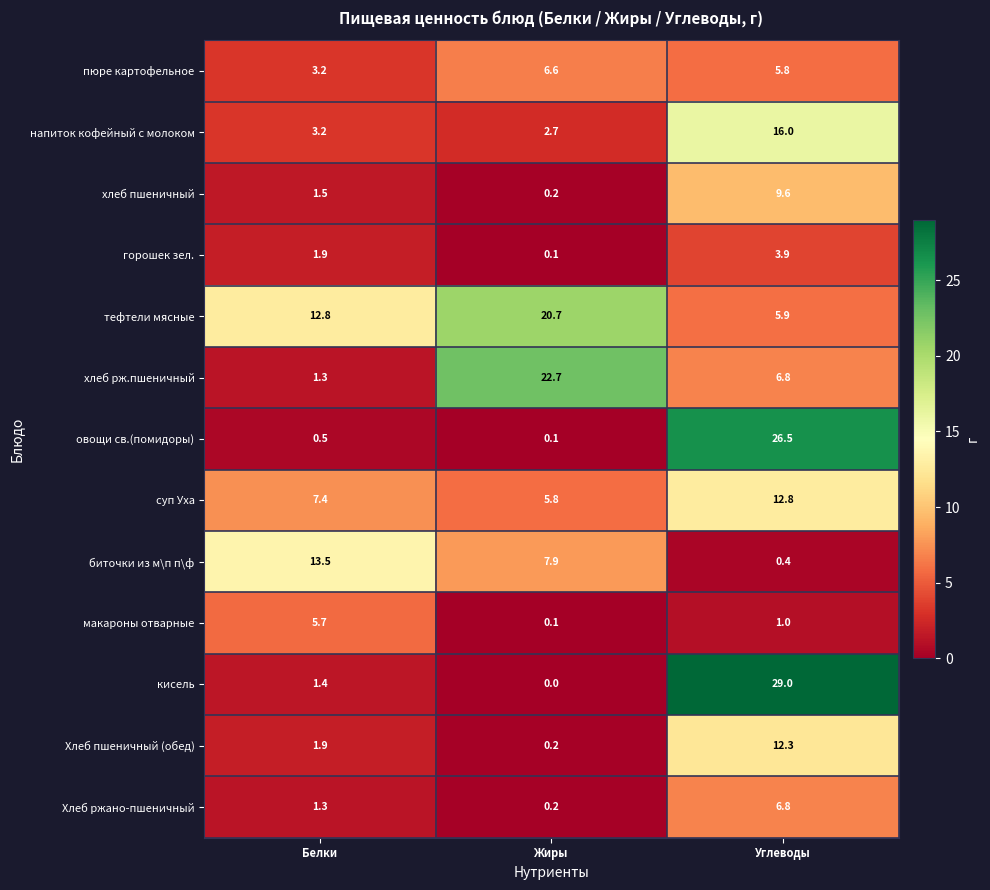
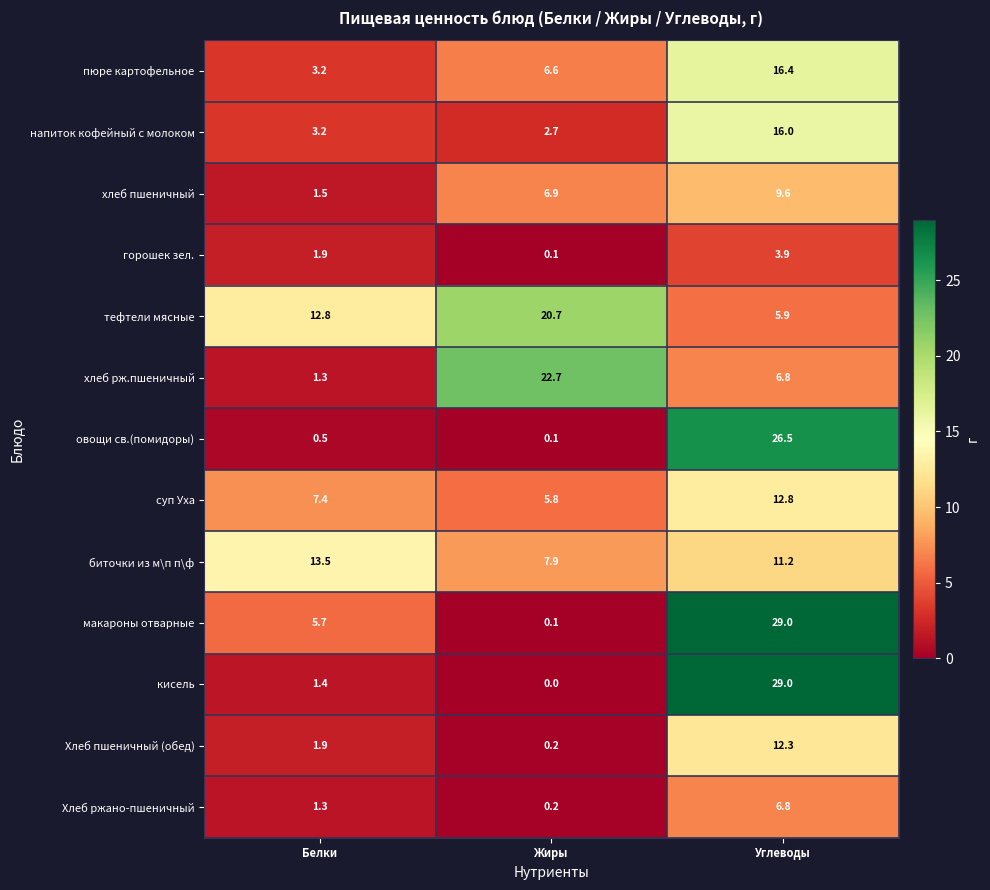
  {
    "пюре картофельное": {
      "Белки": 3.2,
      "Жиры": 6.6,
-     "Углеводы": 5.8
+     "Углеводы": 16.4
    },
    "напиток кофейный с молоком": {
      "Белки": 3.2,
      "Жиры": 2.7,
      "Углеводы": 16.0
    },
    "хлеб пшеничный": {
      "Белки": 1.5,
-     "Жиры": 0.2,
+     "Жиры": 6.9,
      "Углеводы": 9.6
    },
    "горошек зел.": {
      "Белки": 1.9,
      "Жиры": 0.1,
      "Углеводы": 3.9
    },
    "тефтели мясные": {
      "Белки": 12.8,
      "Жиры": 20.7,
      "Углеводы": 5.9
    },
    "хлеб рж.пшеничный": {
      "Белки": 1.3,
      "Жиры": 22.7,
      "Углеводы": 6.8
    },
    "овощи св.(помидоры)": {
      "Белки": 0.5,
      "Жиры": 0.1,
      "Углеводы": 26.5
    },
    "суп Уха": {
      "Белки": 7.4,
      "Жиры": 5.8,
      "Углеводы": 12.8
    },
    "биточки из м\\п п\\ф": {
      "Белки": 13.5,
      "Жиры": 7.9,
-     "Углеводы": 0.4
+     "Углеводы": 11.2
    },
    "макароны отварные": {
      "Белки": 5.7,
      "Жиры": 0.1,
-     "Углеводы": 1.0
+     "Углеводы": 29.0
    },
    "кисель": {
      "Белки": 1.4,
      "Жиры": 0.0,
      "Углеводы": 29.0
    },
    "Хлеб пшеничный (обед)": {
      "Белки": 1.9,
      "Жиры": 0.2,
      "Углеводы": 12.3
    },
    "Хлеб ржано-пшеничный": {
      "Белки": 1.3,
      "Жиры": 0.2,
      "Углеводы": 6.8
    }
  }
